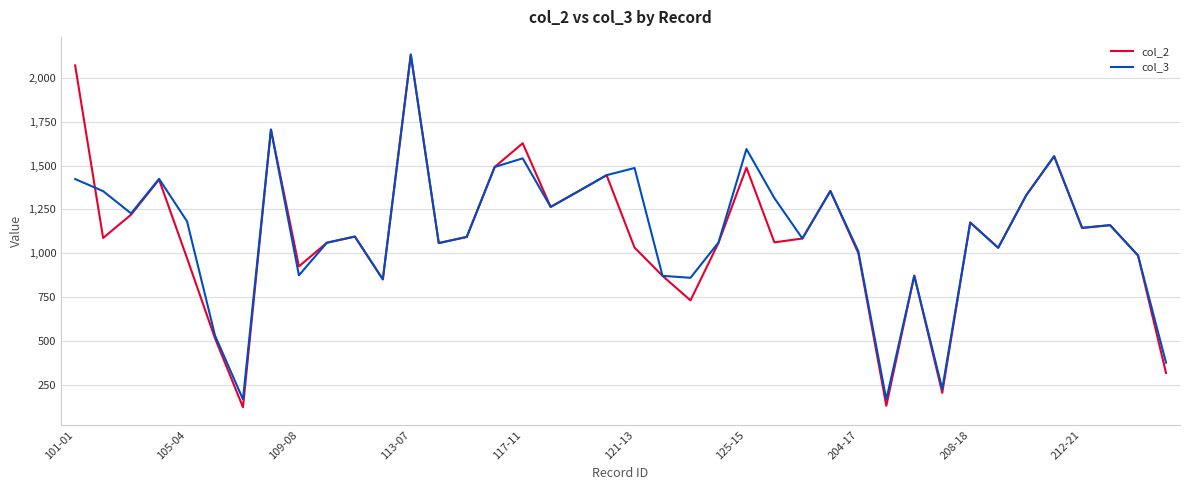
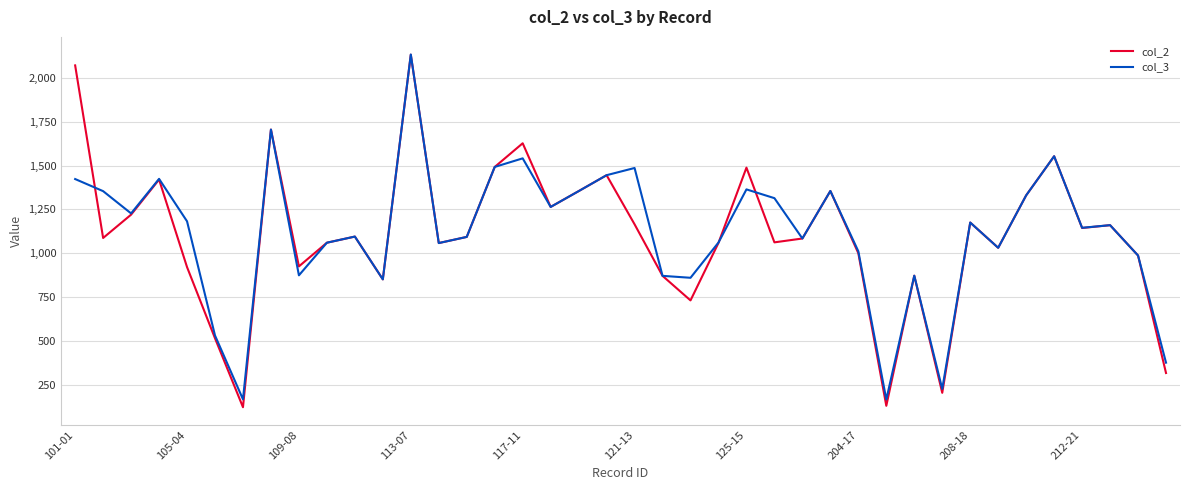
  {
    "col_2": {
      "101-01": "2,070",
-     "105-04": "970",
+     "105-04": "920",
      "109-08": "930",
      "117-11": "1,630",
-     "121-13": "1,030",
+     "121-13": "1,170",
      "125-15": "1,490"
    },
    "col_3": {
      "101-01": "1,420",
      "105-04": "1,180",
      "109-08": "870",
      "117-11": "1,540",
      "121-13": "1,490",
-     "125-15": "1,590"
+     "125-15": "1,360"
    }
  }
